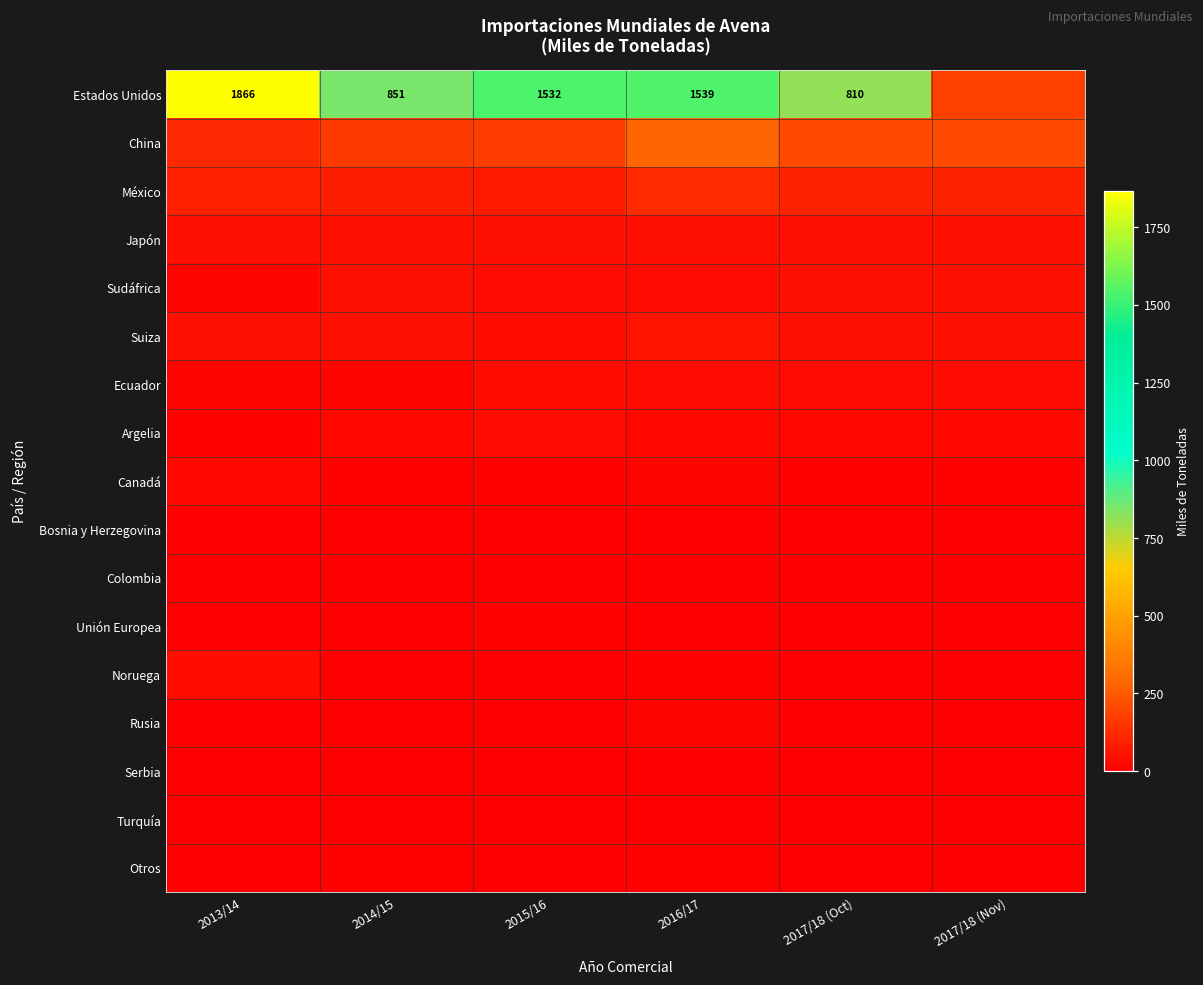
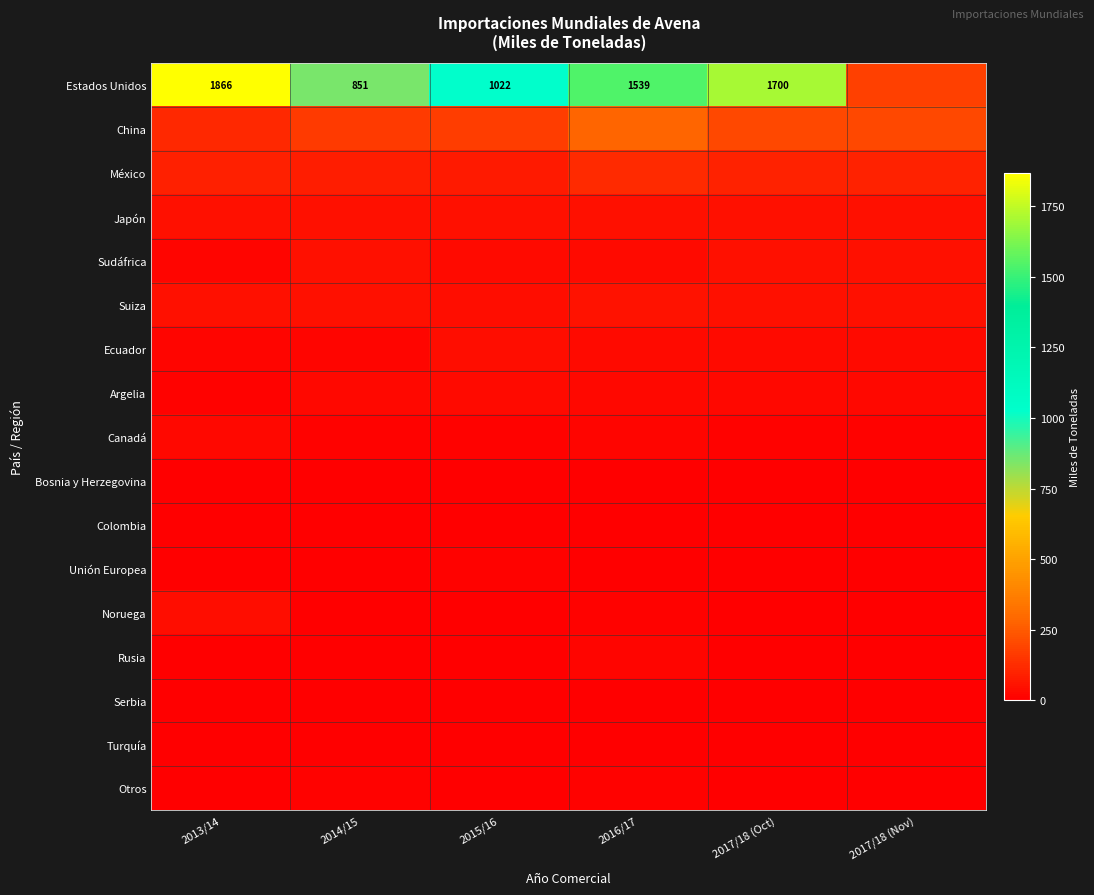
  {
    "Estados Unidos": {
      "2013/14": 1866,
      "2014/15": 851,
-     "2015/16": 1532,
+     "2015/16": 1022,
      "2016/17": 1539,
-     "2017/18 (Oct)": 810
+     "2017/18 (Oct)": 1700
    }
  }
